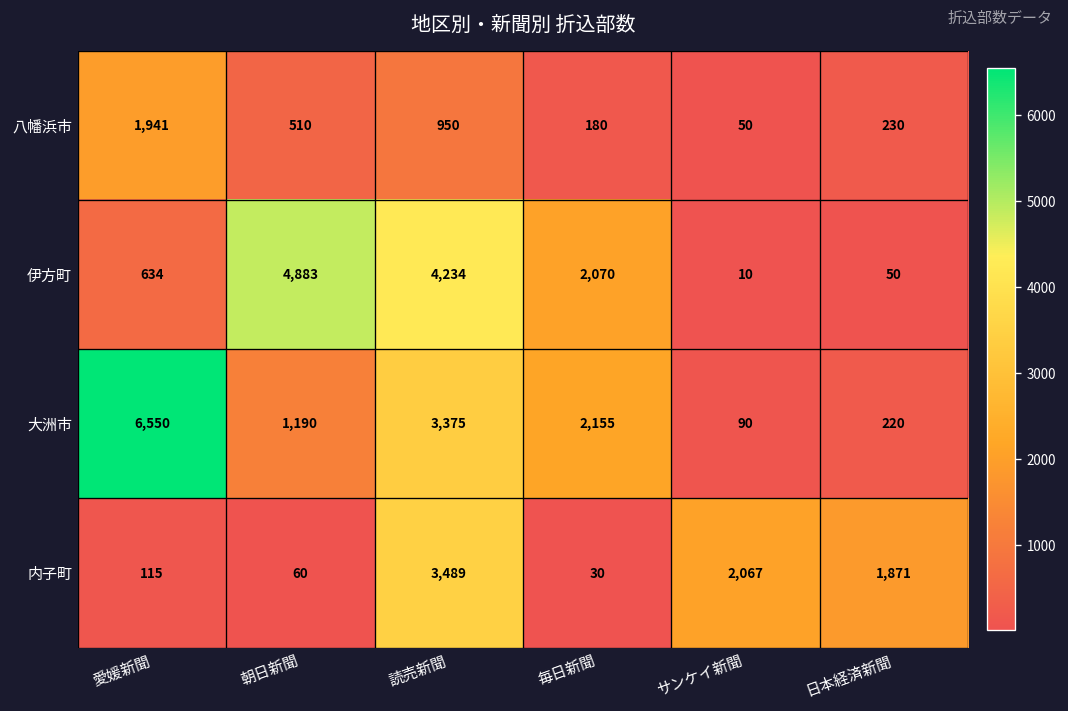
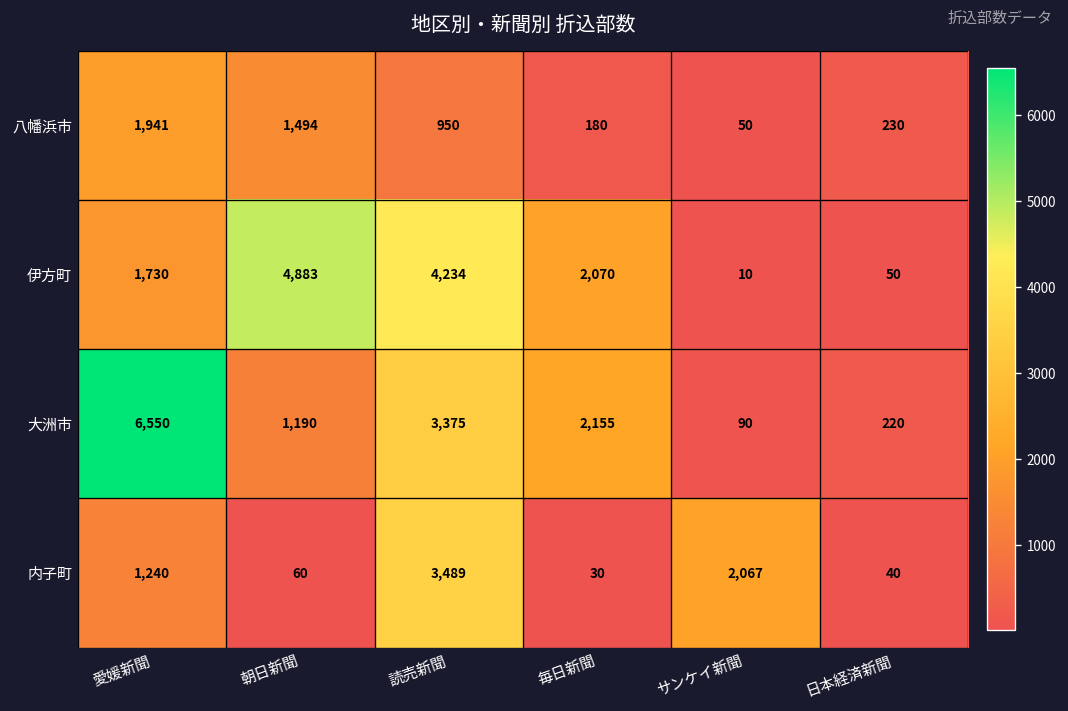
  {
    "八幡浜市": {
      "愛媛新聞": "1,941",
-     "朝日新聞": "510",
+     "朝日新聞": "1,494",
      "読売新聞": "950",
      "毎日新聞": "180",
      "サンケイ新聞": "50",
      "日本経済新聞": "230"
    },
    "伊方町": {
-     "愛媛新聞": "634",
+     "愛媛新聞": "1,730",
      "朝日新聞": "4,883",
      "読売新聞": "4,234",
      "毎日新聞": "2,070",
      "サンケイ新聞": "10",
      "日本経済新聞": "50"
    },
    "大洲市": {
      "愛媛新聞": "6,550",
      "朝日新聞": "1,190",
      "読売新聞": "3,375",
      "毎日新聞": "2,155",
      "サンケイ新聞": "90",
      "日本経済新聞": "220"
    },
    "内子町": {
-     "愛媛新聞": "115",
+     "愛媛新聞": "1,240",
      "朝日新聞": "60",
      "読売新聞": "3,489",
      "毎日新聞": "30",
      "サンケイ新聞": "2,067",
-     "日本経済新聞": "1,871"
+     "日本経済新聞": "40"
    }
  }
